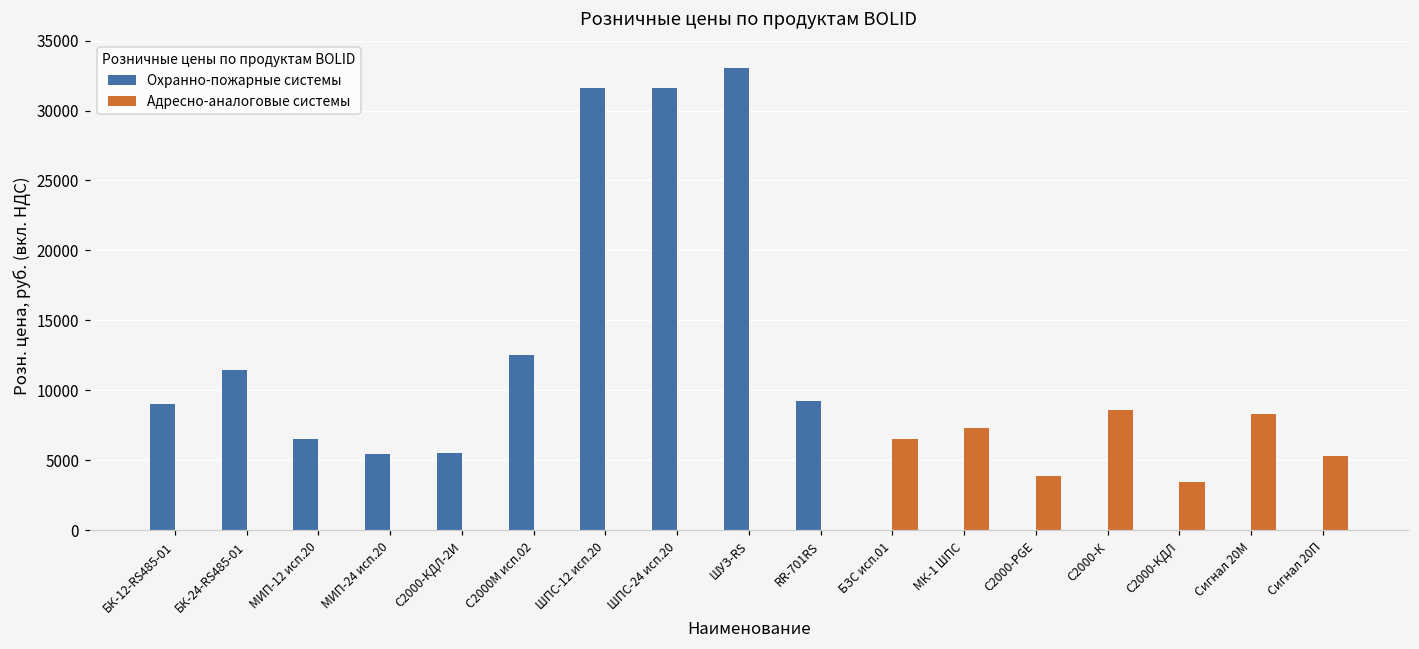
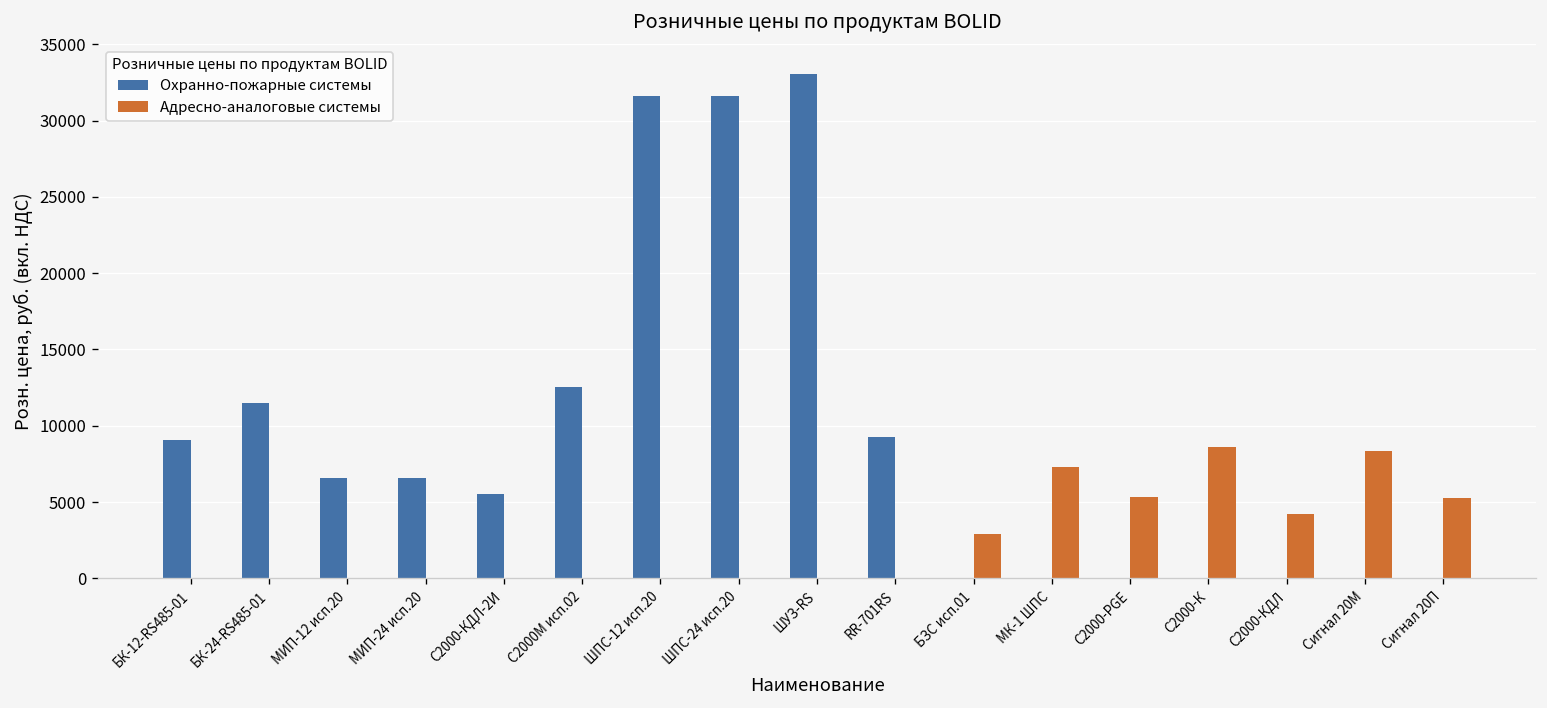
  {
    "Охранно-пожарные системы": {
      "БК-12-RS485-01": 9000,
      "БК-24-RS485-01": 11500,
      "МИП-12 исп.20": 6600,
-     "МИП-24 исп.20": 5400,
+     "МИП-24 исп.20": 6600,
      "С2000-КДЛ-2И": 5500,
      "С2000М исп.02": 12500,
      "ШПС-12 исп.20": 31600,
      "ШПС-24 исп.20": 31600,
      "ШУЗ-RS": 33000,
      "RR-701RS": 9300,
      "БЗС исп.01": 0,
      "МК-1 ШПС": 0,
      "С2000-PGE": 0,
      "С2000-К": 0,
      "С2000-КДЛ": 0,
      "Сигнал 20М": 0,
      "Сигнал 20П": 0
    },
    "Адресно-аналоговые системы": {
      "БК-12-RS485-01": 0,
      "БК-24-RS485-01": 0,
      "МИП-12 исп.20": 0,
      "МИП-24 исп.20": 0,
      "С2000-КДЛ-2И": 0,
      "С2000М исп.02": 0,
      "ШПС-12 исп.20": 0,
      "ШПС-24 исп.20": 0,
      "ШУЗ-RS": 0,
      "RR-701RS": 0,
-     "БЗС исп.01": 6500,
+     "БЗС исп.01": 2900,
      "МК-1 ШПС": 7300,
-     "С2000-PGE": 3900,
+     "С2000-PGE": 5300,
      "С2000-К": 8600,
-     "С2000-КДЛ": 3500,
+     "С2000-КДЛ": 4200,
      "Сигнал 20М": 8300,
      "Сигнал 20П": 5300
    }
  }
